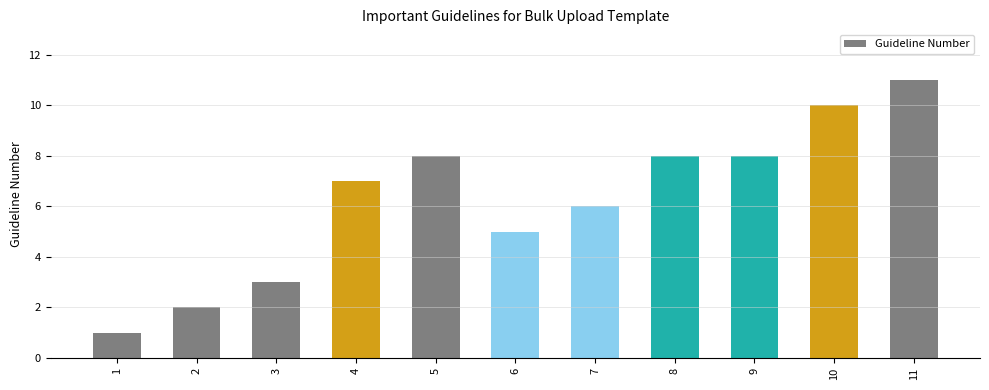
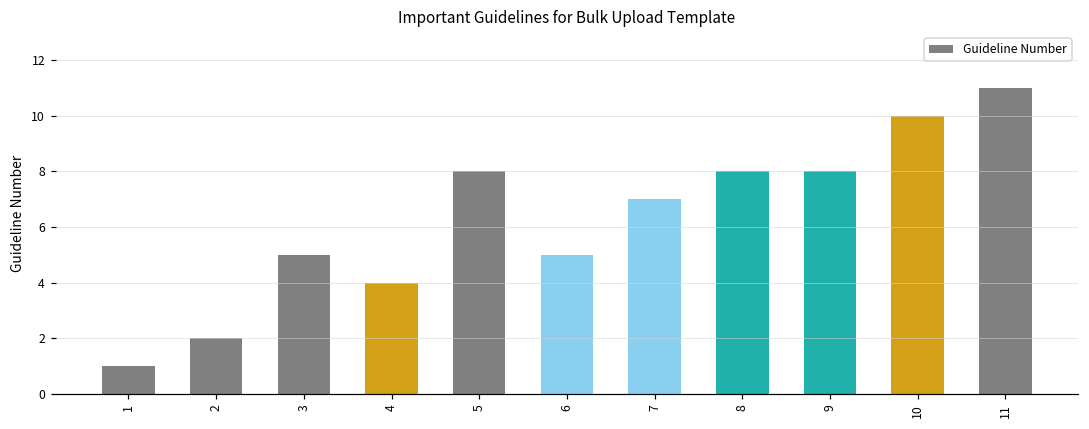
  {
    "1": 1,
    "2": 2,
-   "3": 3,
-   "4": 7,
+   "3": 5,
+   "4": 4,
    "5": 8,
    "6": 5,
-   "7": 6,
+   "7": 7,
    "8": 8,
    "9": 8,
    "10": 10,
    "11": 11
  }
